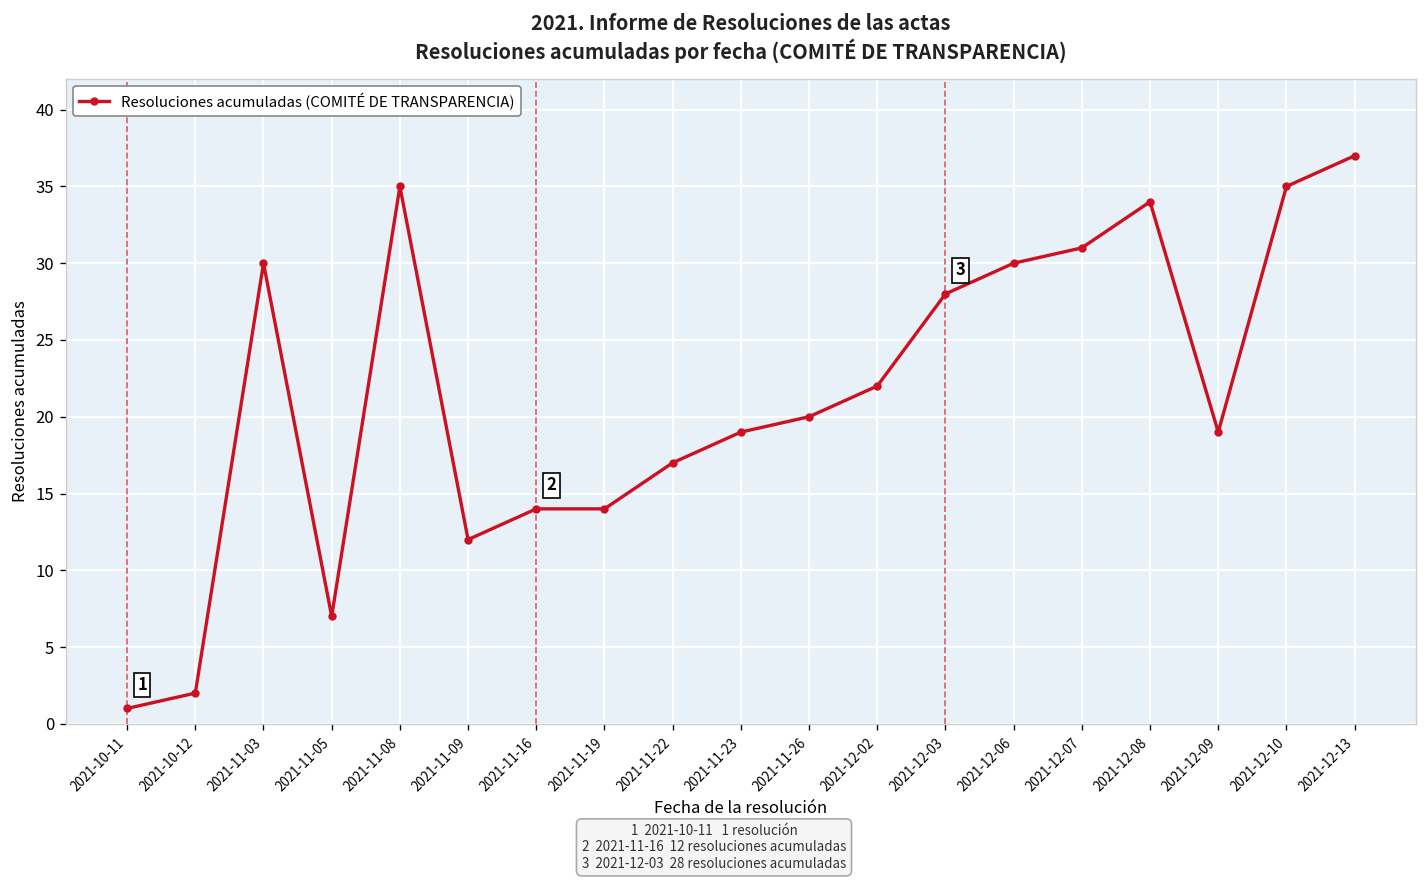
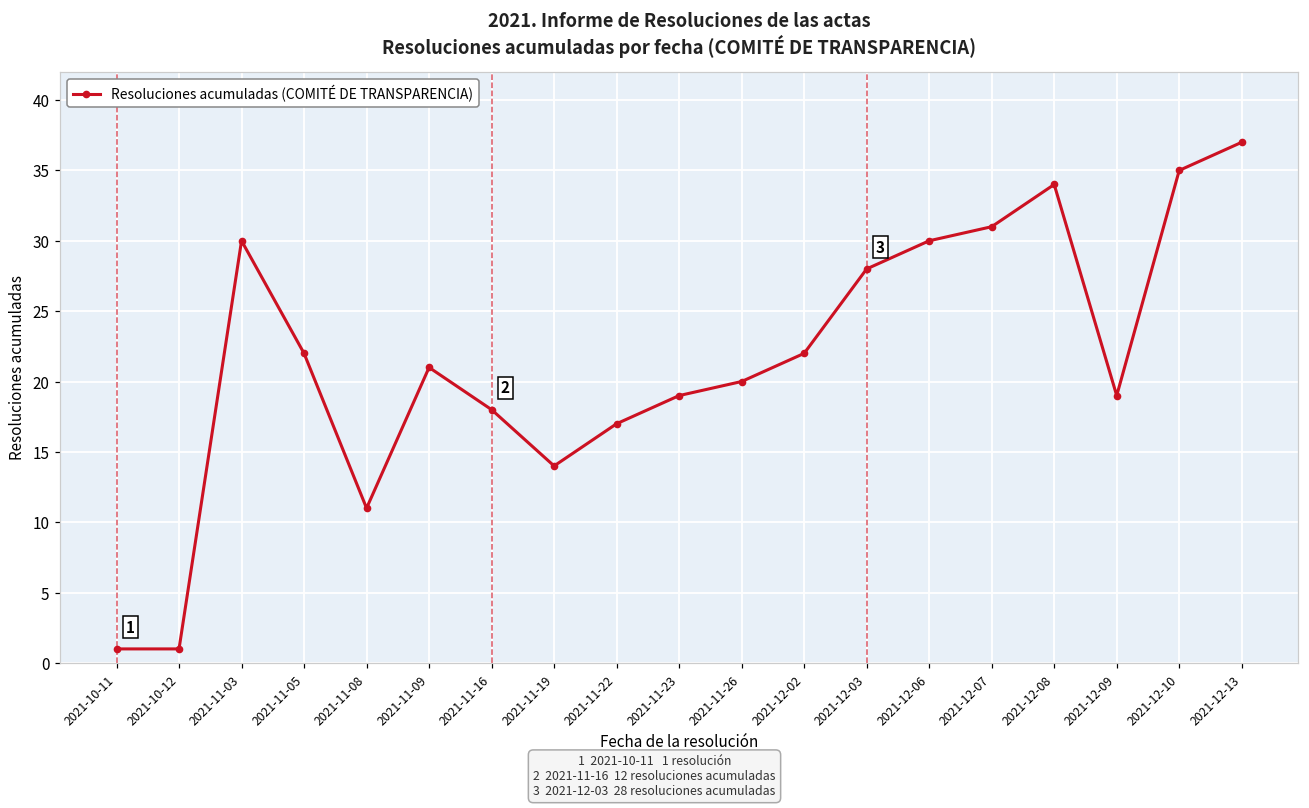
  {
-   "2021-10-12": 2,
+   "2021-10-12": 1,
    "2021-11-03": 30,
-   "2021-11-05": 7,
-   "2021-11-08": 35,
-   "2021-11-09": 12,
-   "2021-11-16": 14,
+   "2021-11-05": 22,
+   "2021-11-08": 11,
+   "2021-11-09": 21,
+   "2021-11-16": 18,
    "2021-11-19": 14,
    "2021-11-22": 17,
    "2021-11-23": 19,
    "2021-11-26": 20,
    "2021-12-02": 22,
    "2021-12-06": 30,
    "2021-12-07": 31,
    "2021-12-08": 34,
    "2021-12-09": 19,
    "2021-12-10": 35,
    "2021-12-13": 37
  }
